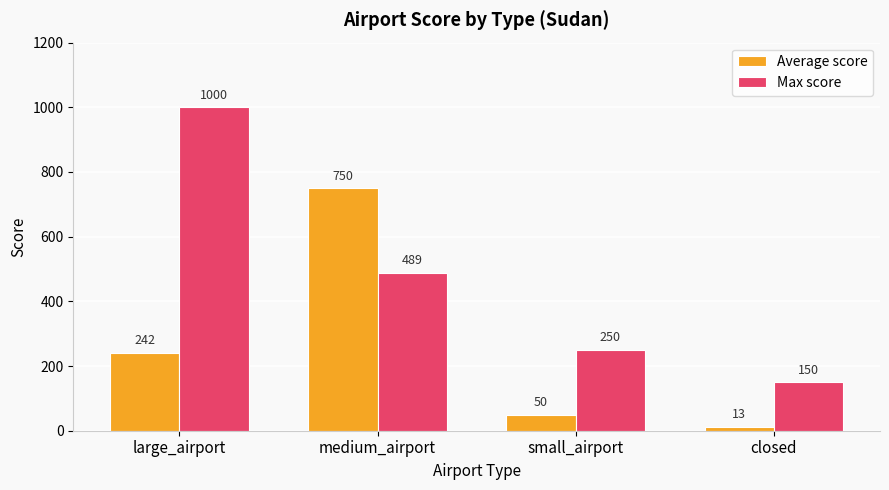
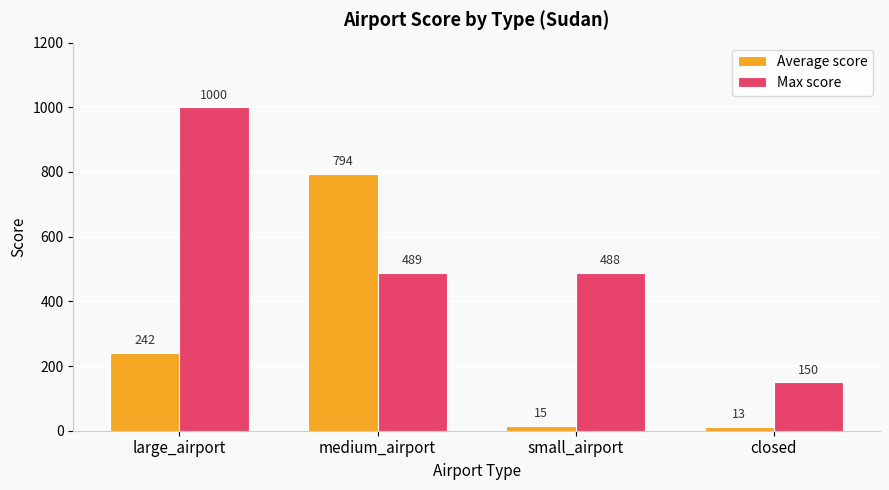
  {
    "Average score": {
      "large_airport": 242,
-     "medium_airport": 750,
-     "small_airport": 50,
+     "medium_airport": 794,
+     "small_airport": 15,
      "closed": 13
    },
    "Max score": {
      "large_airport": 1000,
      "medium_airport": 489,
-     "small_airport": 250,
+     "small_airport": 488,
      "closed": 150
    }
  }
